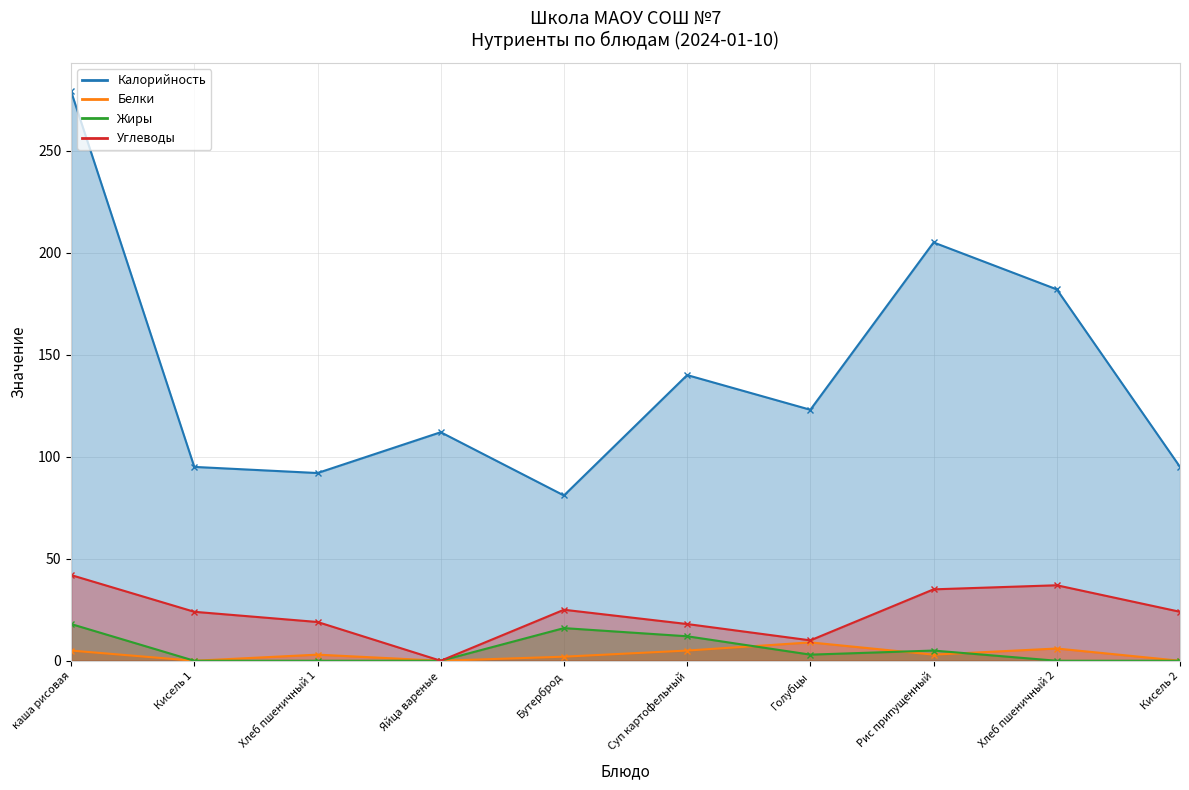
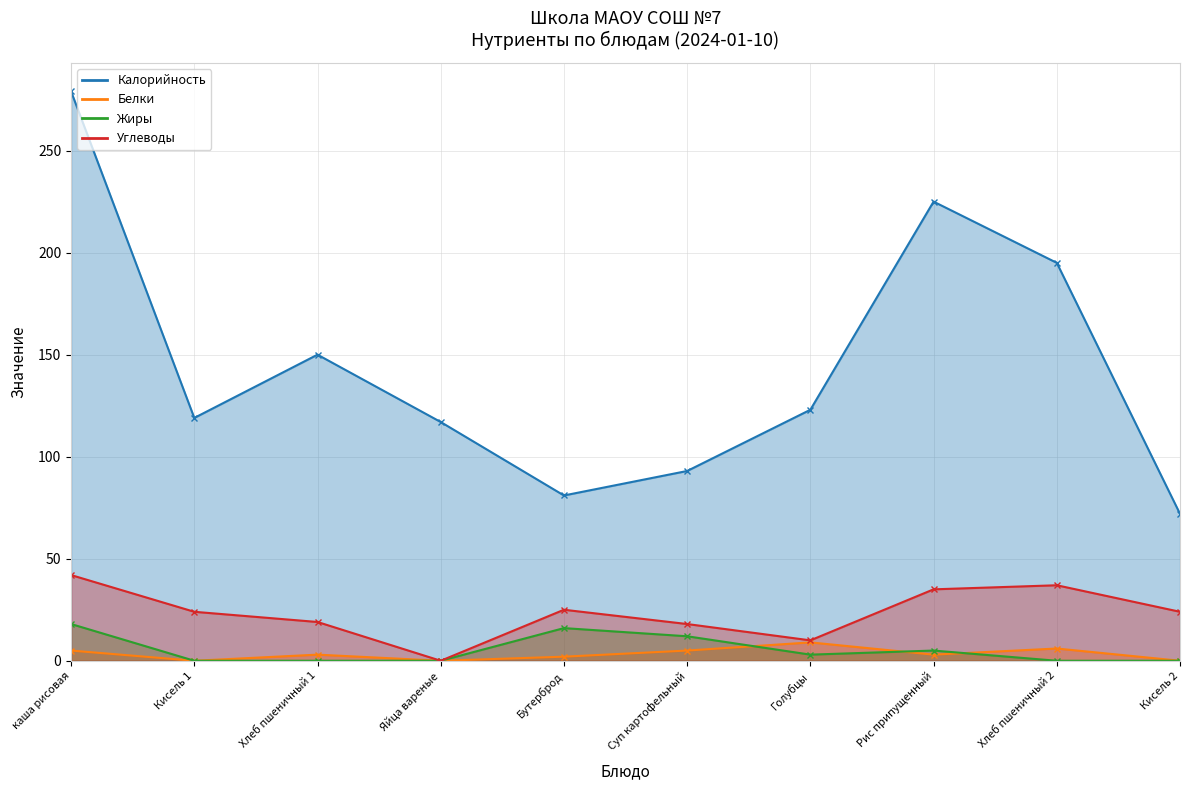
  {
    "Калорийность": {
      "каша рисовая": 279,
-     "Кисель 1": 95,
-     "Хлеб пшеничный 1": 92,
-     "Яйца вареные": 112,
+     "Кисель 1": 119,
+     "Хлеб пшеничный 1": 150,
+     "Яйца вареные": 117,
      "Бутерброд": 81,
-     "Суп картофельный": 140,
+     "Суп картофельный": 93,
      "Голубцы": 123,
-     "Рис припущенный": 205,
-     "Хлеб пшеничный 2": 182,
-     "Кисель 2": 95
+     "Рис припущенный": 225,
+     "Хлеб пшеничный 2": 195,
+     "Кисель 2": 72
    },
    "Жиры": {
      "каша рисовая": 18,
      "Хлеб пшеничный 1": 0,
      "Бутерброд": 16,
      "Суп картофельный": 12,
      "Голубцы": 3,
      "Рис припущенный": 5,
      "Хлеб пшеничный 2": 0
    }
  }
